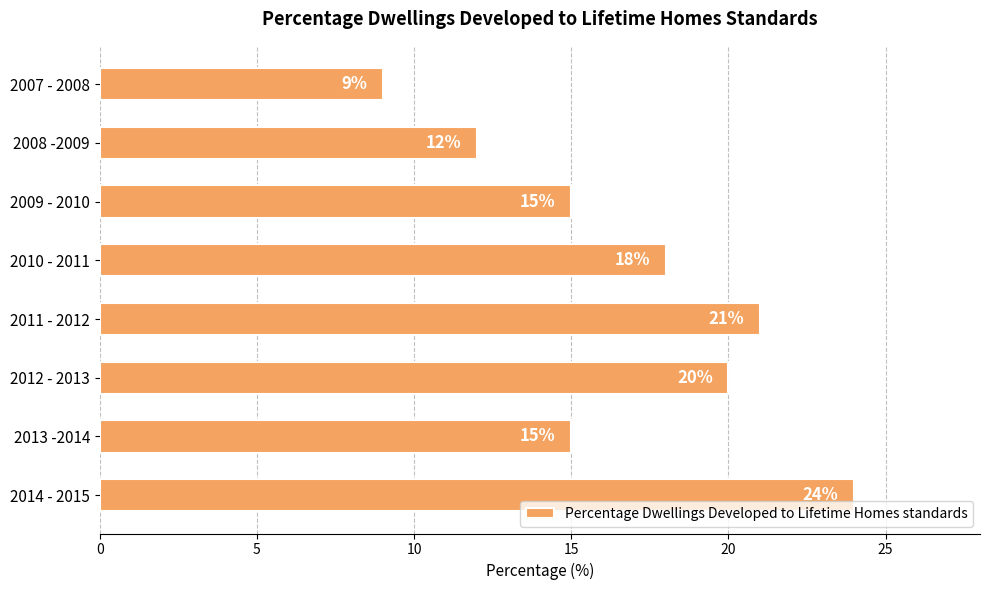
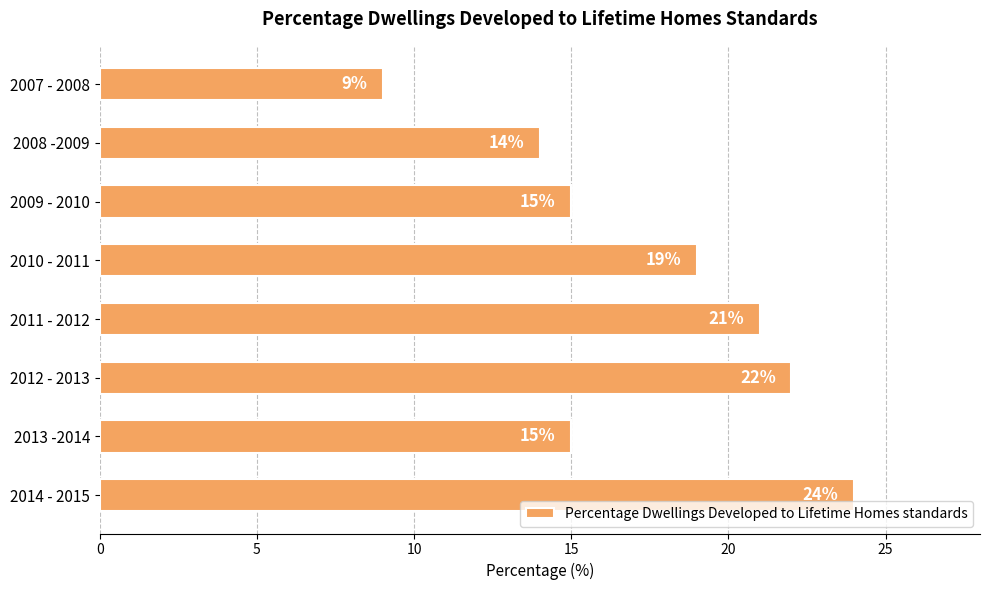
  {
    "2007 - 2008": "9%",
-   "2008 -2009": "12%",
+   "2008 -2009": "14%",
    "2009 - 2010": "15%",
-   "2010 - 2011": "18%",
+   "2010 - 2011": "19%",
    "2011 - 2012": "21%",
-   "2012 - 2013": "20%",
+   "2012 - 2013": "22%",
    "2013 -2014": "15%"
  }
